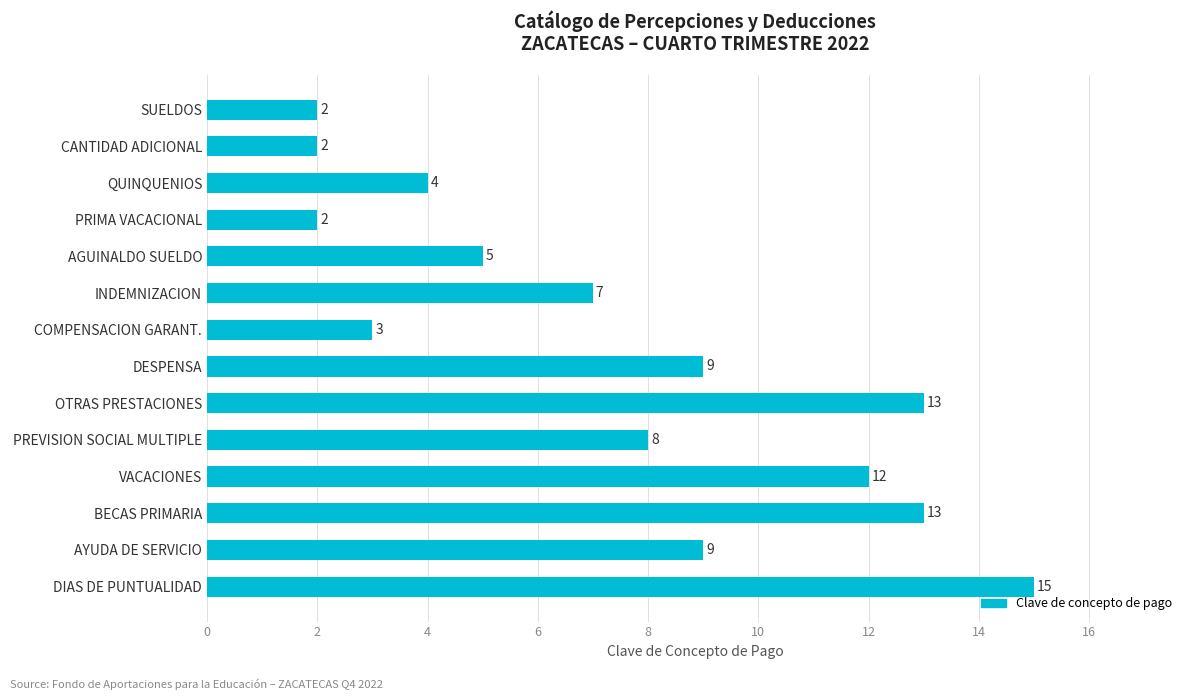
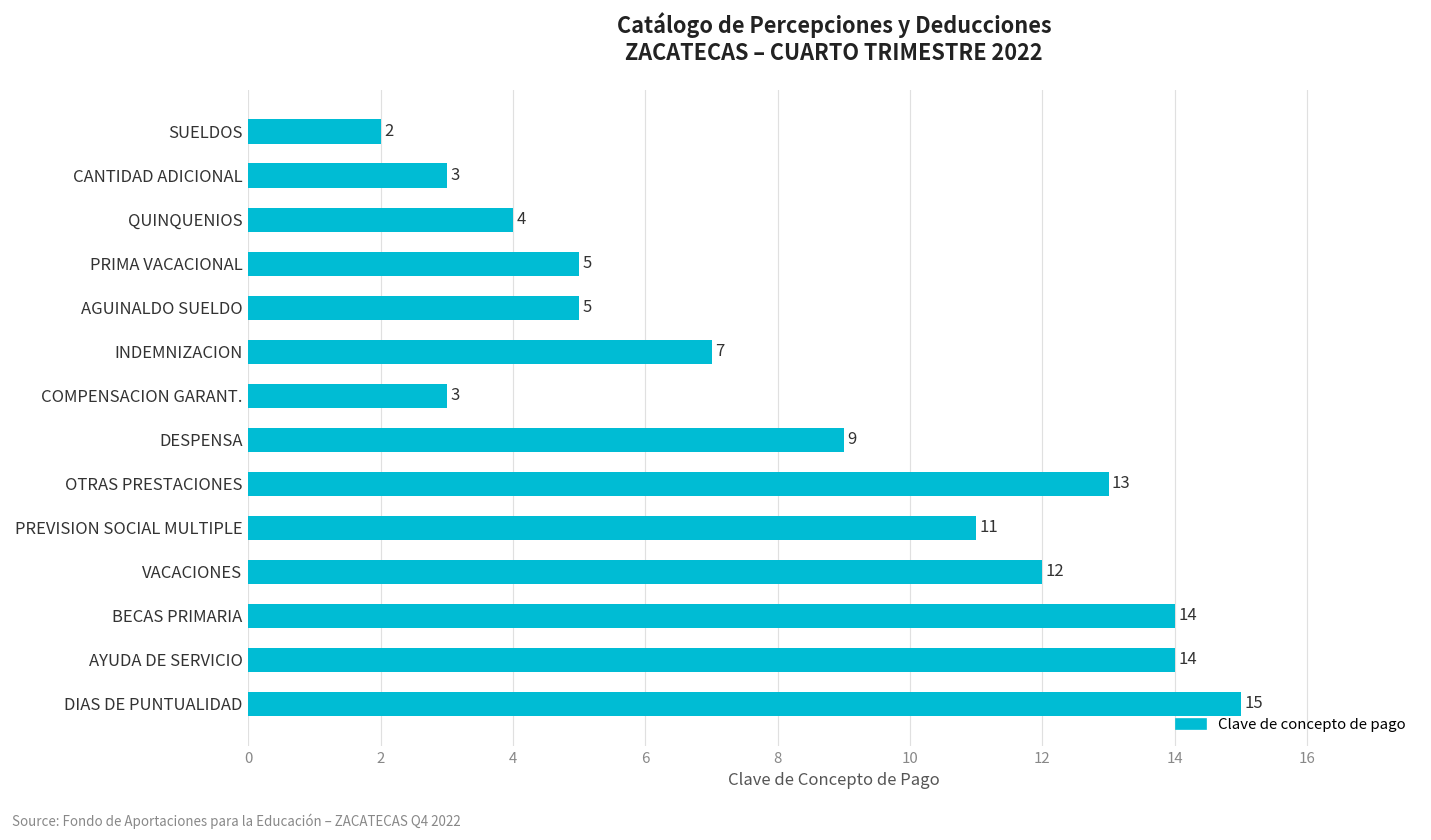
  {
    "SUELDOS": 2,
-   "CANTIDAD ADICIONAL": 2,
+   "CANTIDAD ADICIONAL": 3,
    "QUINQUENIOS": 4,
-   "PRIMA VACACIONAL": 2,
+   "PRIMA VACACIONAL": 5,
    "AGUINALDO SUELDO": 5,
    "INDEMNIZACION": 7,
    "COMPENSACION GARANT.": 3,
    "DESPENSA": 9,
    "OTRAS PRESTACIONES": 13,
-   "PREVISION SOCIAL MULTIPLE": 8,
+   "PREVISION SOCIAL MULTIPLE": 11,
    "VACACIONES": 12,
-   "BECAS PRIMARIA": 13,
-   "AYUDA DE SERVICIO": 9,
+   "BECAS PRIMARIA": 14,
+   "AYUDA DE SERVICIO": 14,
    "DIAS DE PUNTUALIDAD": 15
  }
